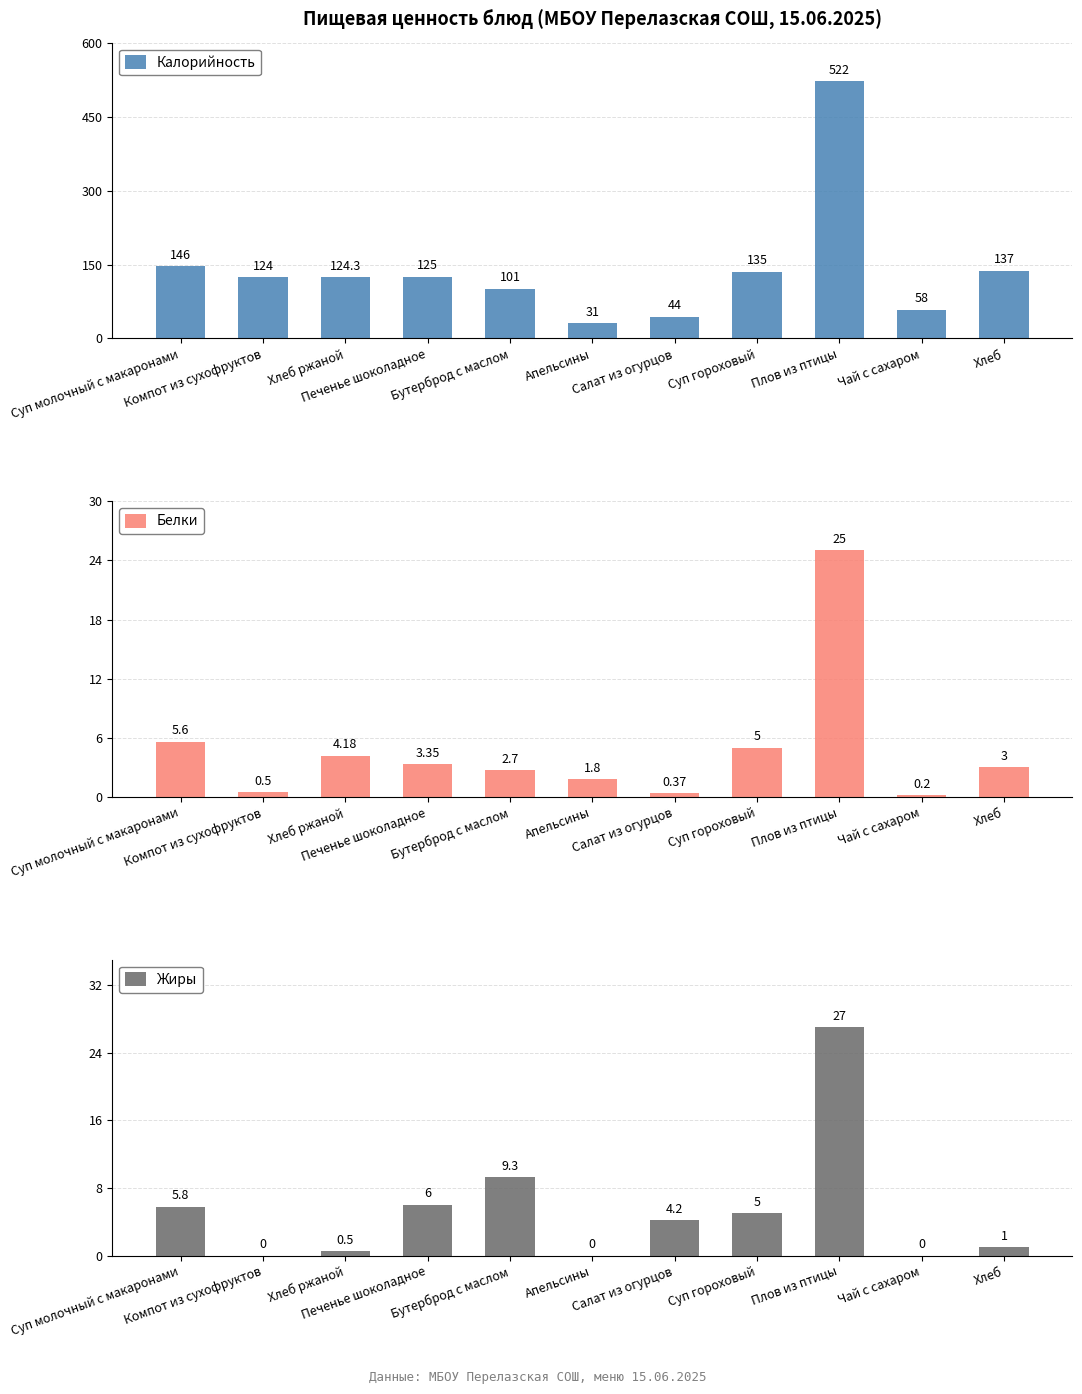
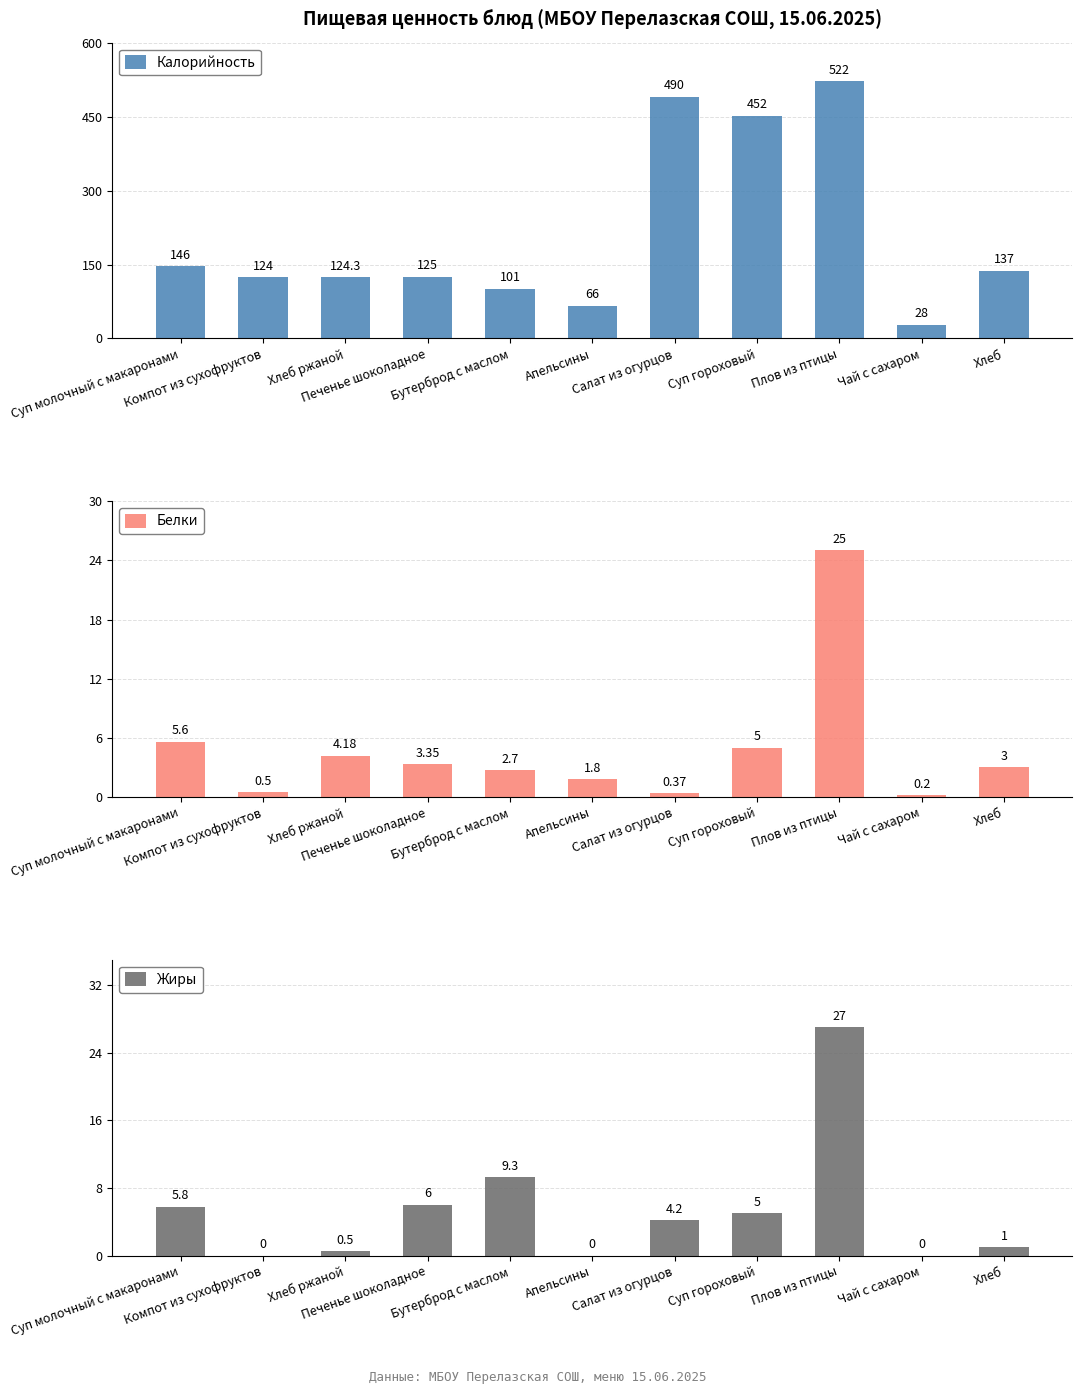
  {
    "Пищевая ценность блюд (МБОУ Перелазская СОШ, 15.06.2025)": {
      "Суп молочный с макаронами": 146,
      "Компот из сухофруктов": 124,
      "Хлеб ржаной": 124.3,
      "Печенье шоколадное": 125,
      "Бутерброд с маслом": 101,
-     "Апельсины": 31,
-     "Салат из огурцов": 44,
-     "Суп гороховый": 135,
+     "Апельсины": 66,
+     "Салат из огурцов": 490,
+     "Суп гороховый": 452,
      "Плов из птицы": 522,
-     "Чай с сахаром": 58,
+     "Чай с сахаром": 28,
      "Хлеб": 137
    }
  }
